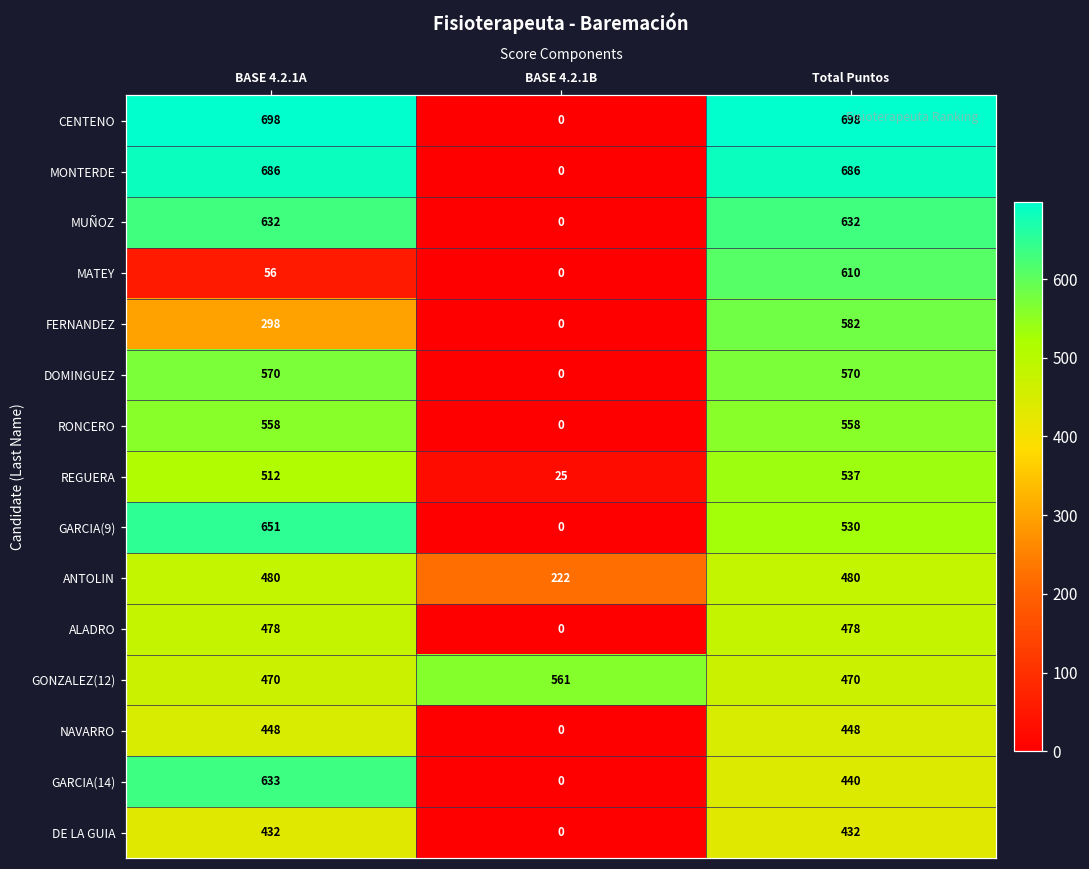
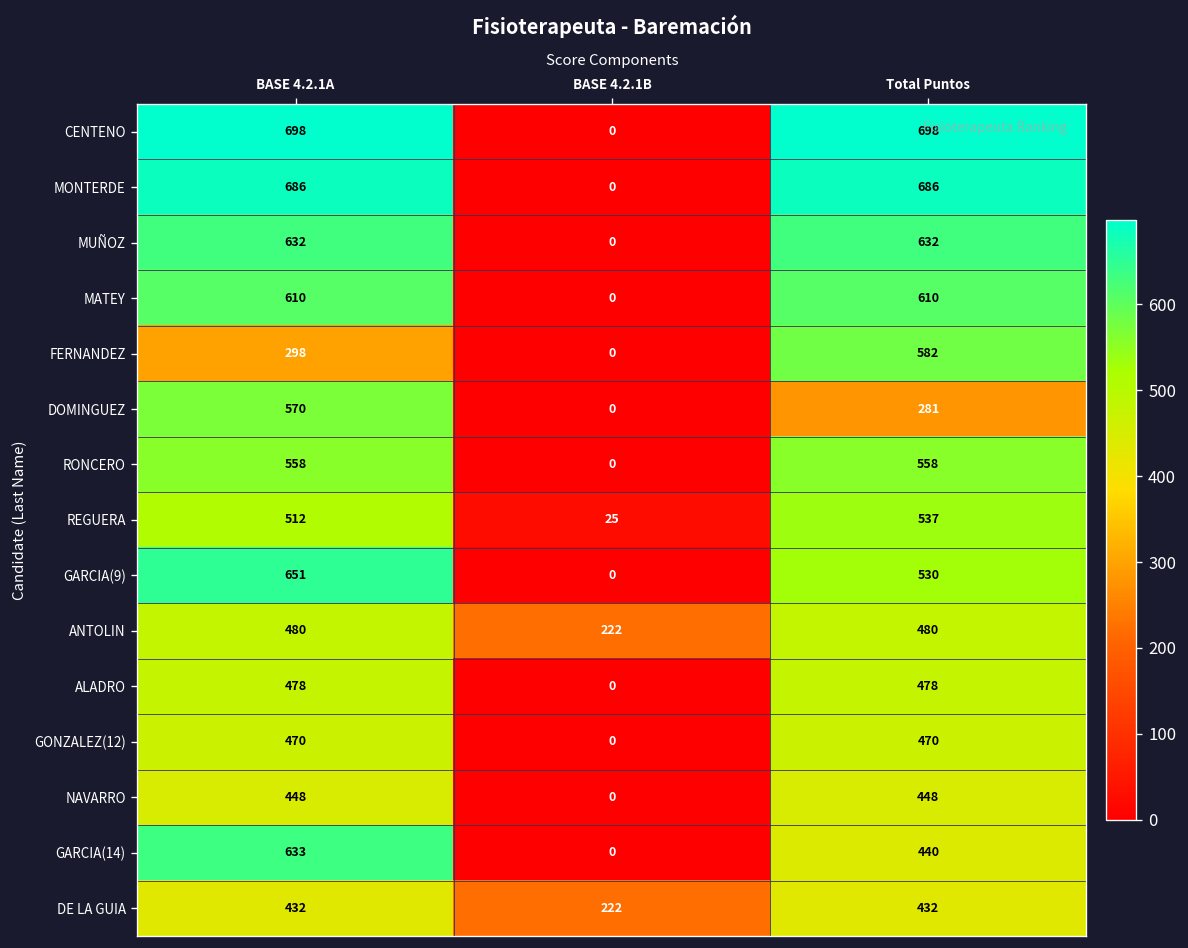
  {
    "CENTENO": {
      "BASE 4.2.1A": 698,
      "BASE 4.2.1B": 0
    },
    "MONTERDE": {
      "BASE 4.2.1A": 686,
      "BASE 4.2.1B": 0,
      "Total Puntos": 686
    },
    "MUÑOZ": {
      "BASE 4.2.1A": 632,
      "BASE 4.2.1B": 0,
      "Total Puntos": 632
    },
    "MATEY": {
-     "BASE 4.2.1A": 56,
+     "BASE 4.2.1A": 610,
      "BASE 4.2.1B": 0,
      "Total Puntos": 610
    },
    "FERNANDEZ": {
      "BASE 4.2.1A": 298,
      "BASE 4.2.1B": 0,
      "Total Puntos": 582
    },
    "DOMINGUEZ": {
      "BASE 4.2.1A": 570,
      "BASE 4.2.1B": 0,
-     "Total Puntos": 570
+     "Total Puntos": 281
    },
    "RONCERO": {
      "BASE 4.2.1A": 558,
      "BASE 4.2.1B": 0,
      "Total Puntos": 558
    },
    "REGUERA": {
      "BASE 4.2.1A": 512,
      "BASE 4.2.1B": 25,
      "Total Puntos": 537
    },
    "GARCIA(9)": {
      "BASE 4.2.1A": 651,
      "BASE 4.2.1B": 0,
      "Total Puntos": 530
    },
    "ANTOLIN": {
      "BASE 4.2.1A": 480,
      "BASE 4.2.1B": 222,
      "Total Puntos": 480
    },
    "ALADRO": {
      "BASE 4.2.1A": 478,
      "BASE 4.2.1B": 0,
      "Total Puntos": 478
    },
    "GONZALEZ(12)": {
      "BASE 4.2.1A": 470,
-     "BASE 4.2.1B": 561,
+     "BASE 4.2.1B": 0,
      "Total Puntos": 470
    },
    "NAVARRO": {
      "BASE 4.2.1A": 448,
      "BASE 4.2.1B": 0,
      "Total Puntos": 448
    },
    "GARCIA(14)": {
      "BASE 4.2.1A": 633,
      "BASE 4.2.1B": 0,
      "Total Puntos": 440
    },
    "DE LA GUIA": {
      "BASE 4.2.1A": 432,
-     "BASE 4.2.1B": 0,
+     "BASE 4.2.1B": 222,
      "Total Puntos": 432
    }
  }
